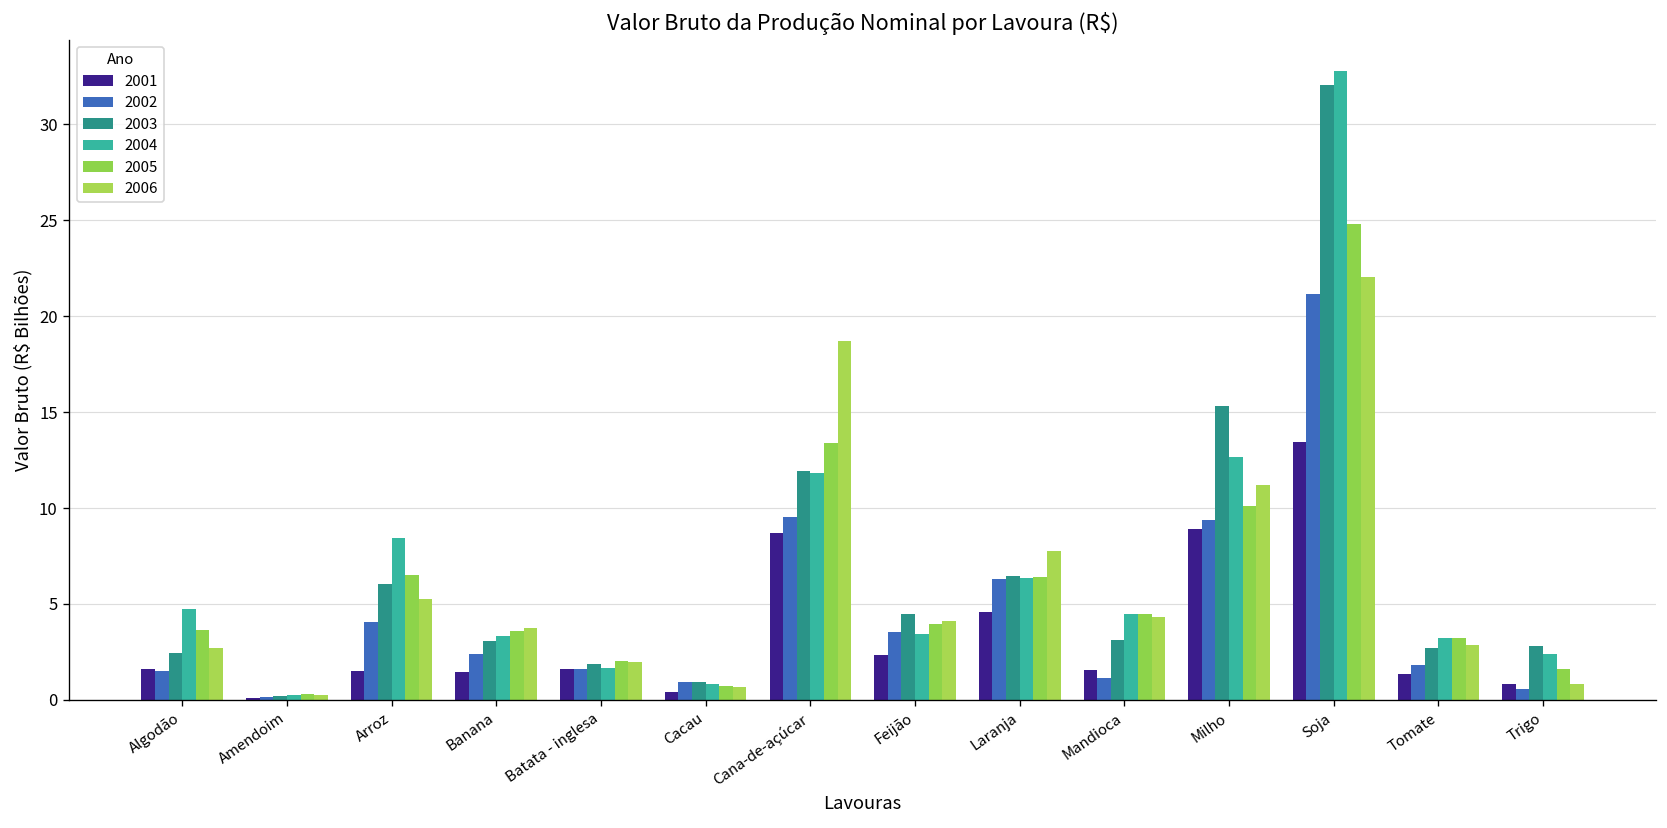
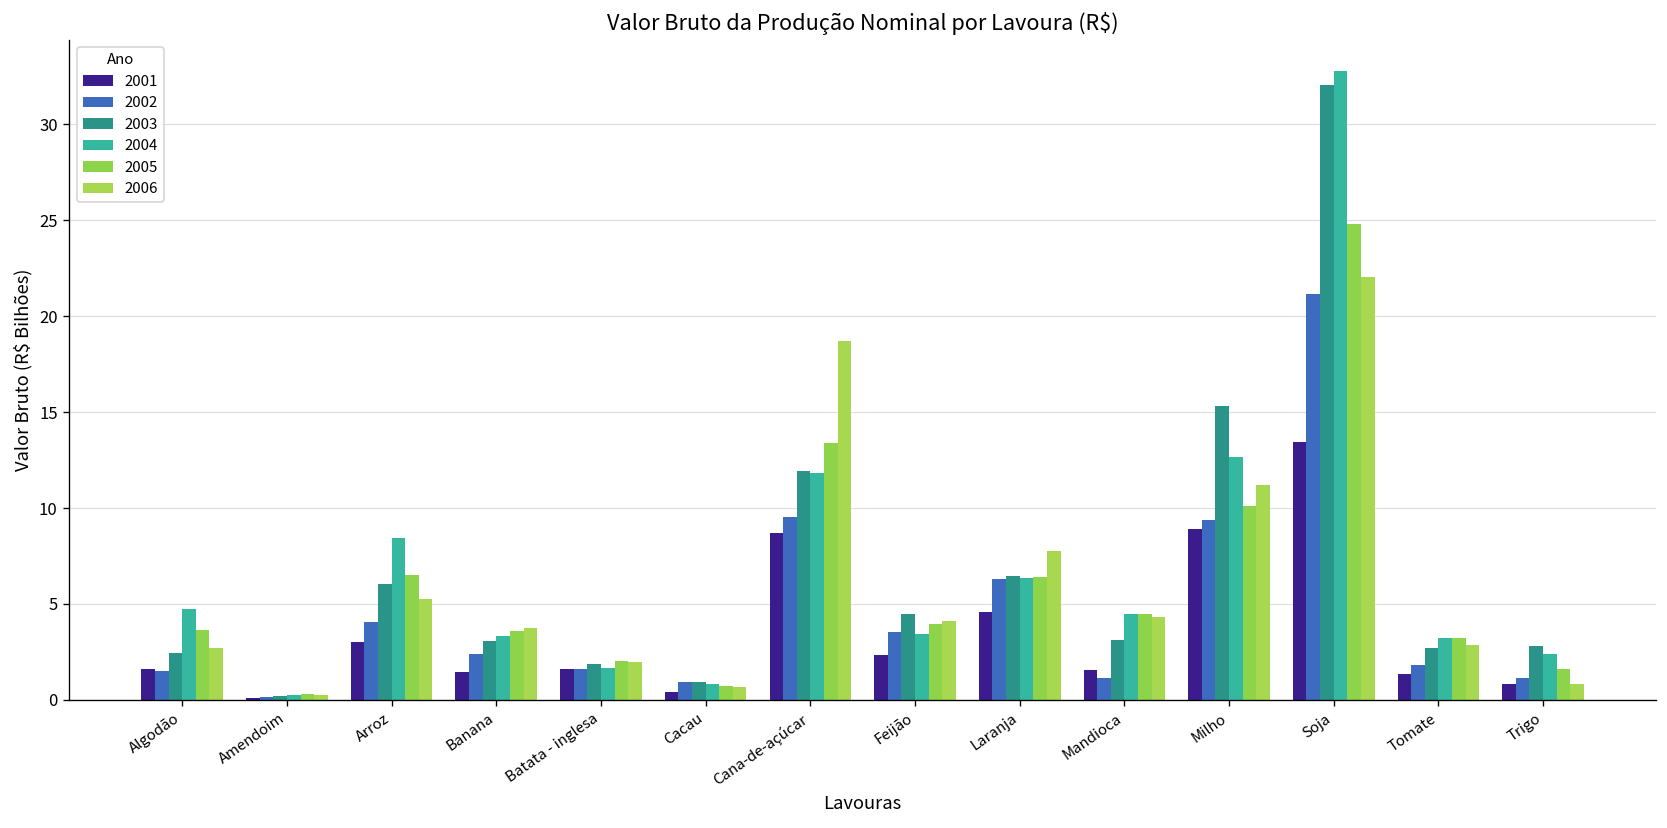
  {
    "2001": {
      "Algodão": 1.6,
-     "Arroz": 1.5,
+     "Arroz": 3.0,
      "Banana": 1.5,
      "Batata - inglesa": 1.6,
      "Cacau": 0.4,
      "Cana-de-açúcar": 8.7,
      "Feijão": 2.3,
      "Laranja": 4.6,
      "Mandioca": 1.6,
      "Milho": 8.9,
      "Soja": 13.4,
      "Tomate": 1.3,
      "Trigo": 0.8
    },
    "2002": {
      "Algodão": 1.5,
      "Arroz": 4.1,
      "Banana": 2.4,
      "Batata - inglesa": 1.6,
      "Cacau": 0.9,
      "Cana-de-açúcar": 9.5,
      "Feijão": 3.5,
      "Laranja": 6.3,
      "Mandioca": 1.2,
      "Milho": 9.4,
      "Soja": 21.1,
      "Tomate": 1.8,
-     "Trigo": 0.6
+     "Trigo": 1.2
    }
  }
